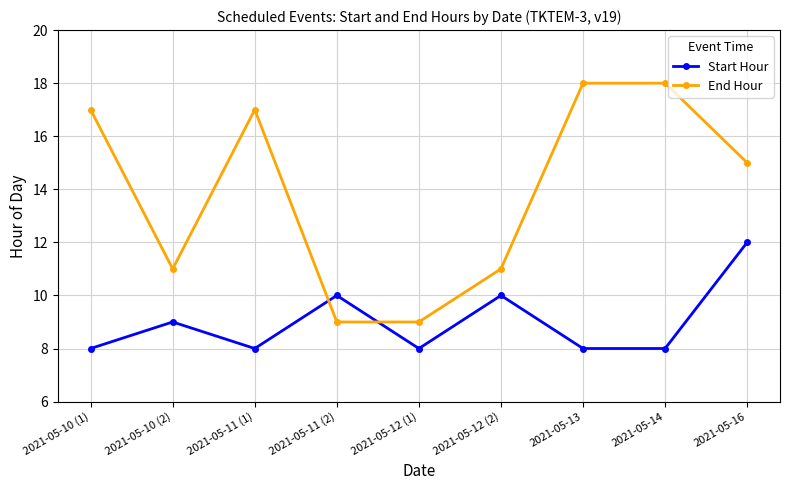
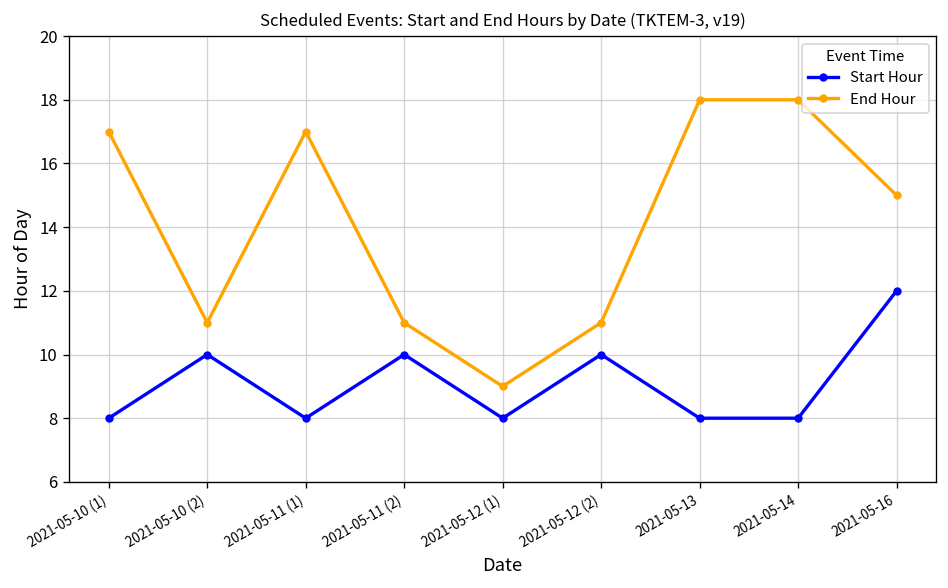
  {
    "Start Hour": {
      "2021-05-10 (1)": 8,
-     "2021-05-10 (2)": 9,
+     "2021-05-10 (2)": 10,
      "2021-05-11 (1)": 8,
      "2021-05-11 (2)": 10,
      "2021-05-12 (1)": 8,
      "2021-05-12 (2)": 10,
      "2021-05-13": 8,
      "2021-05-14": 8,
      "2021-05-16": 12
    },
    "End Hour": {
      "2021-05-10 (1)": 17,
      "2021-05-10 (2)": 11,
      "2021-05-11 (1)": 17,
-     "2021-05-11 (2)": 9,
+     "2021-05-11 (2)": 11,
      "2021-05-12 (1)": 9,
      "2021-05-12 (2)": 11,
      "2021-05-13": 18,
      "2021-05-14": 18,
      "2021-05-16": 15
    }
  }
